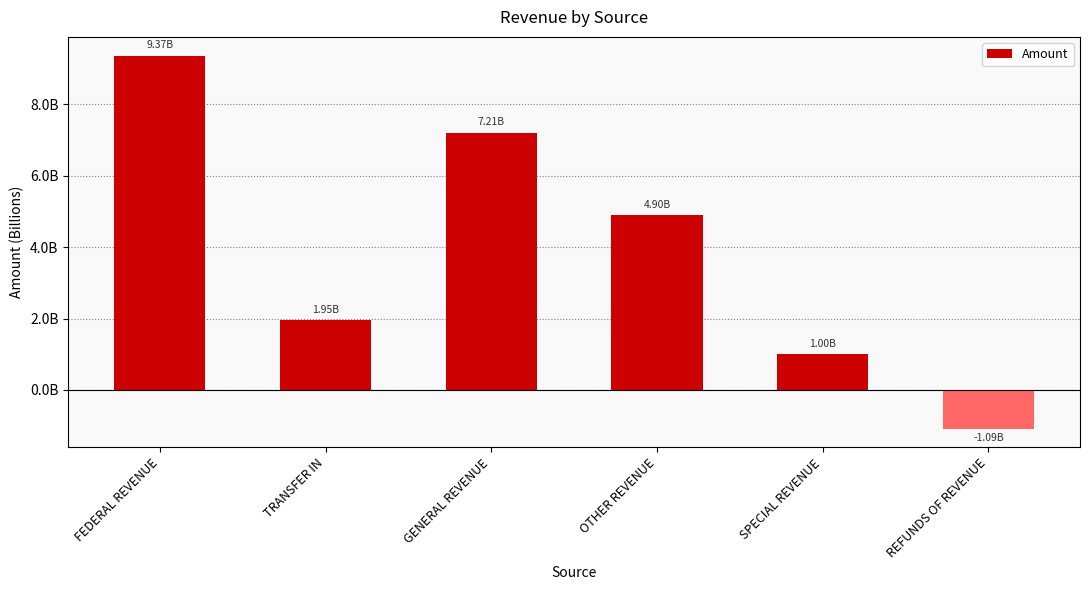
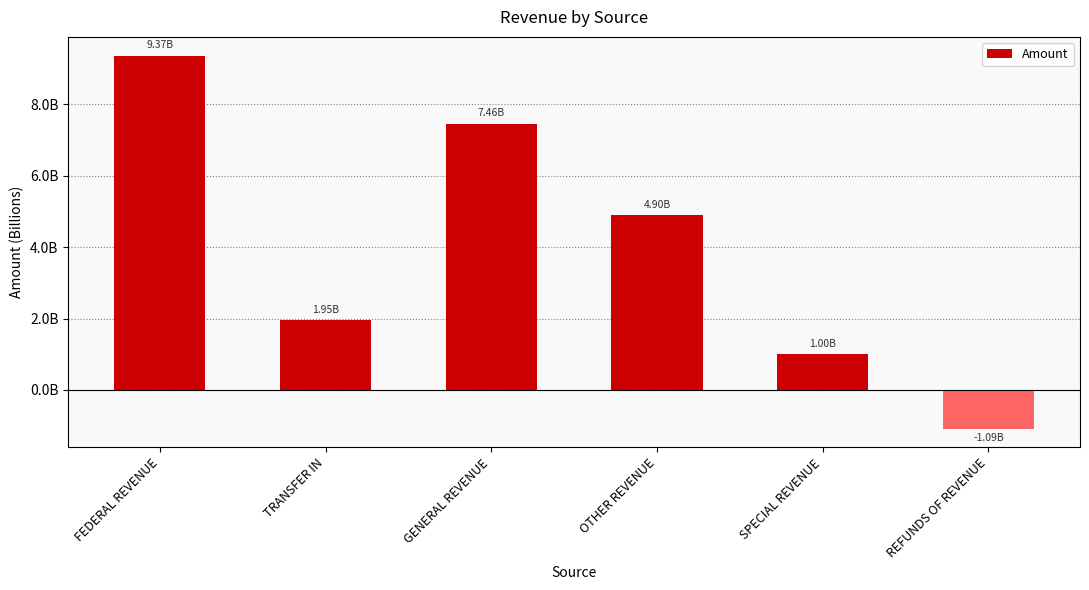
  {
    "FEDERAL REVENUE": "9.37B",
    "TRANSFER IN": "1.95B",
-   "GENERAL REVENUE": "7.21B",
+   "GENERAL REVENUE": "7.46B",
    "OTHER REVENUE": "4.90B",
    "SPECIAL REVENUE": "1.00B",
    "REFUNDS OF REVENUE": "-1.09B"
  }
